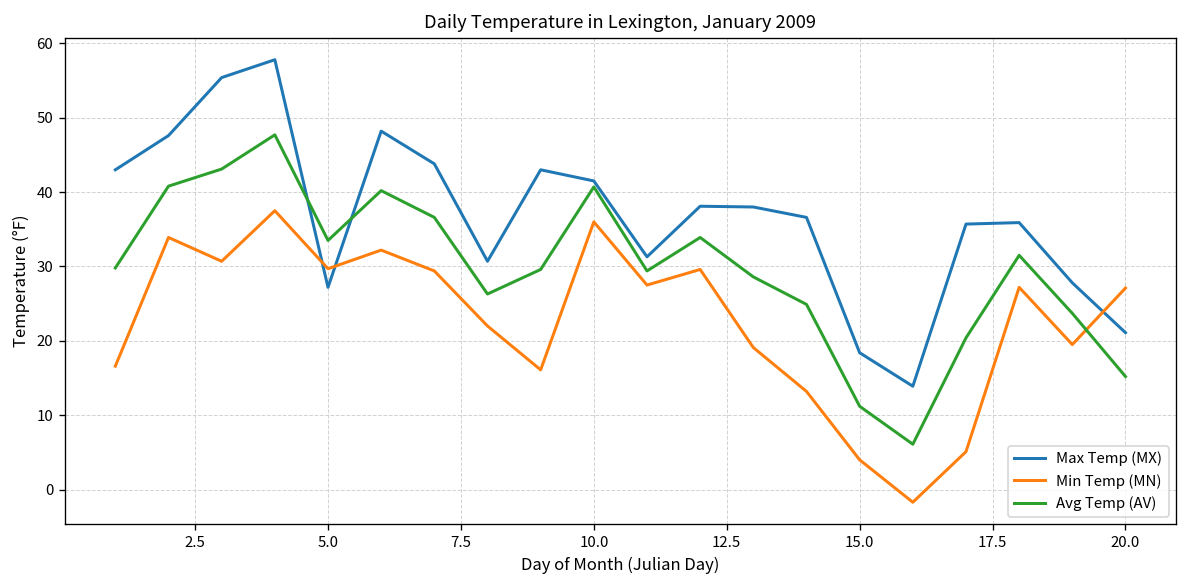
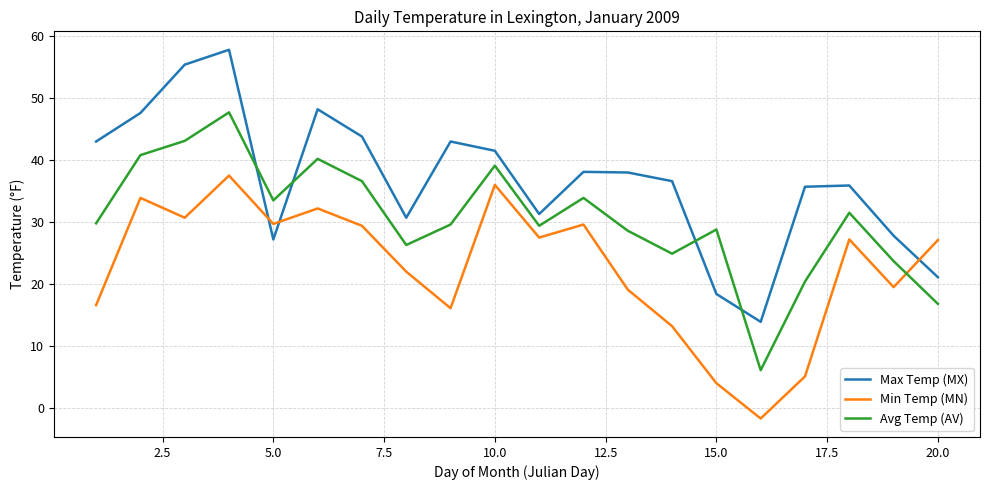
  {
    "Max Temp (MX)": {
      "5.0": 27,
      "10.0": 42,
      "15.0": 18,
      "20.0": 21
    },
    "Min Temp (MN)": {
      "5.0": 30,
      "10.0": 36,
      "15.0": 4,
      "20.0": 27
    },
    "Avg Temp (AV)": {
      "5.0": 34,
-     "10.0": 41,
-     "15.0": 11,
-     "20.0": 15
+     "10.0": 39,
+     "15.0": 29,
+     "20.0": 17
    }
  }
